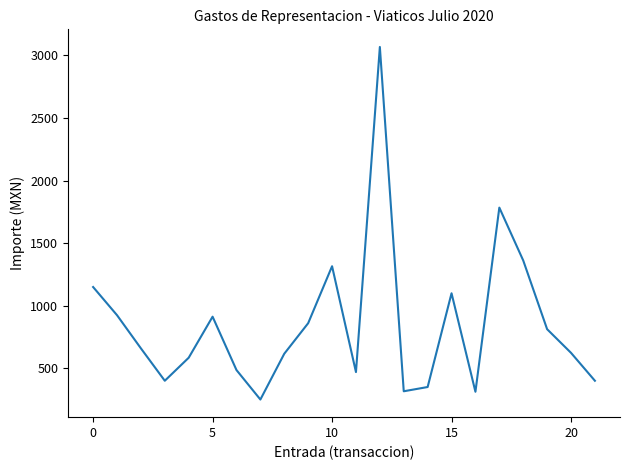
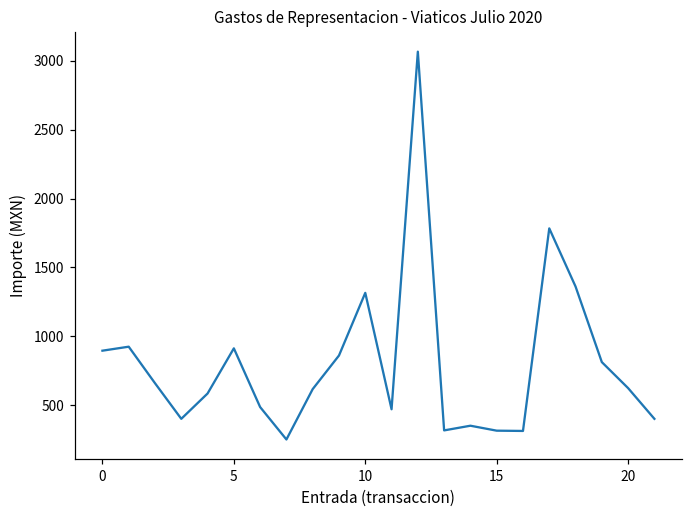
  {
-   "0": 1150,
+   "0": 900,
    "5": 910,
    "10": 1320,
-   "15": 1100,
+   "15": 310,
    "20": 620
  }
